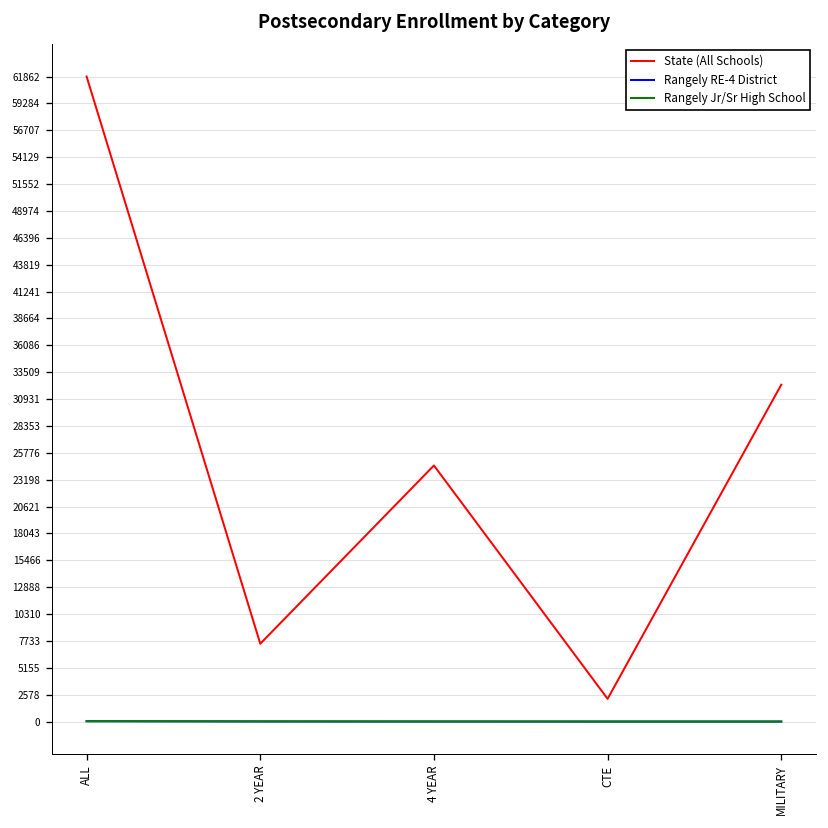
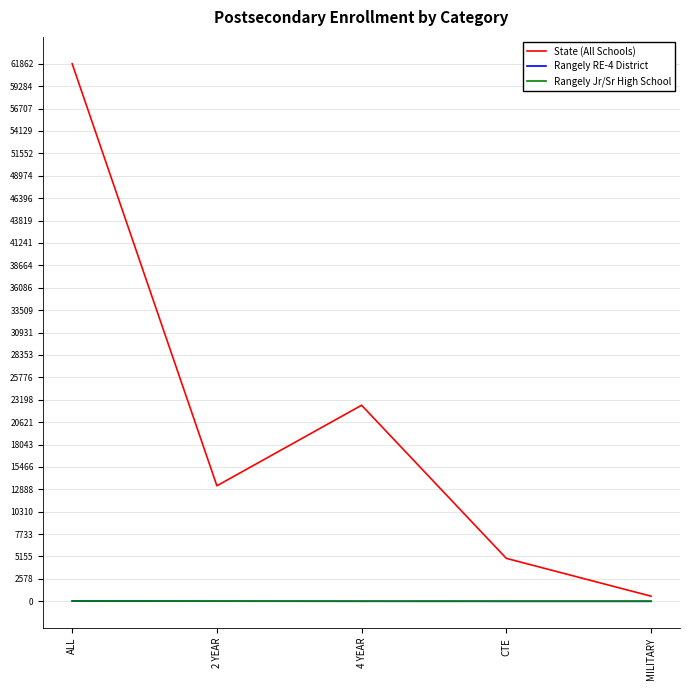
  {
    "State (All Schools)": {
      "ALL": 62000,
-     "2 YEAR": 7000,
-     "4 YEAR": 25000,
-     "CTE": 2000,
-     "MILITARY": 32000
+     "2 YEAR": 13000,
+     "4 YEAR": 23000,
+     "CTE": 5000,
+     "MILITARY": 1000
    },
    "Rangely Jr/Sr High School": {
      "ALL": 0,
      "2 YEAR": 0,
      "4 YEAR": 0,
      "CTE": 0,
      "MILITARY": 0
    }
  }
